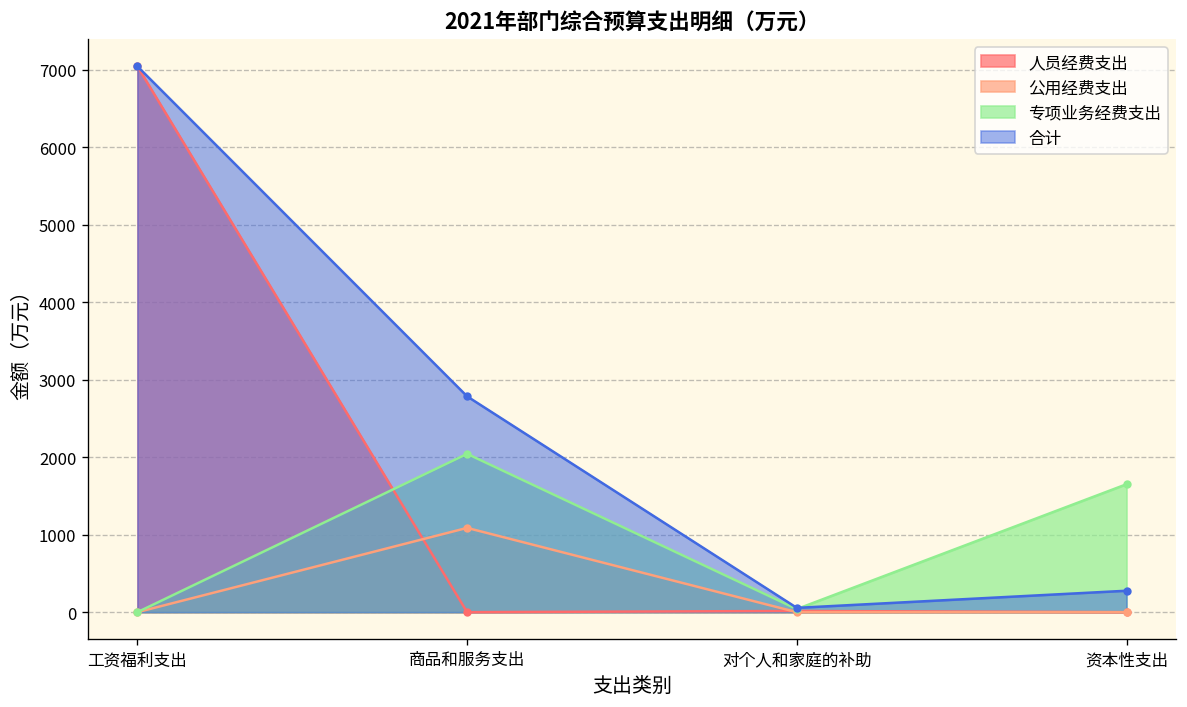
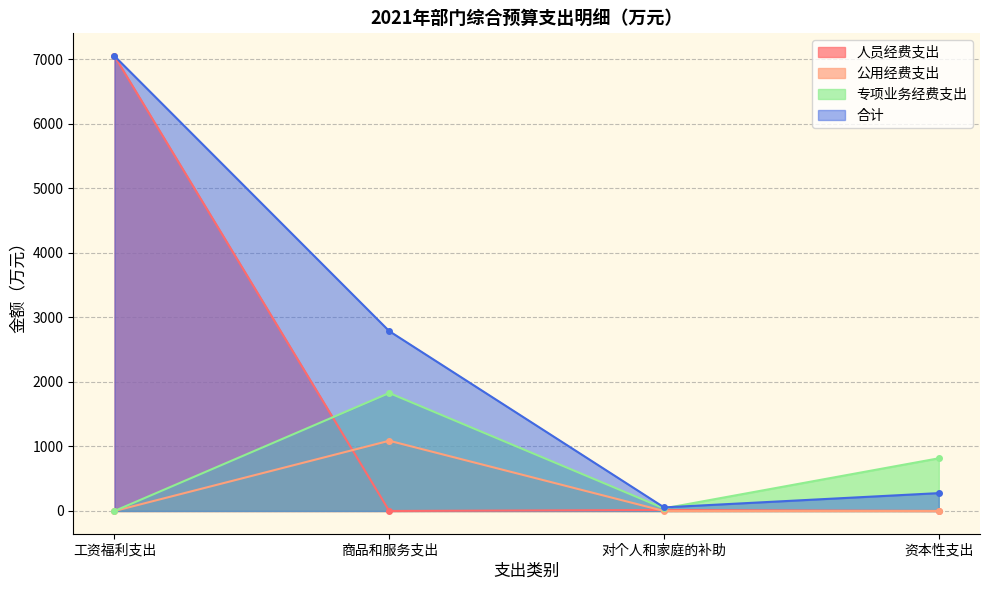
  {
    "专项业务经费支出": {
-     "商品和服务支出": 2000,
-     "资本性支出": 1700
+     "商品和服务支出": 1800,
+     "资本性支出": 800
    },
    "合计": {
      "商品和服务支出": 2800,
      "资本性支出": 300
    }
  }
